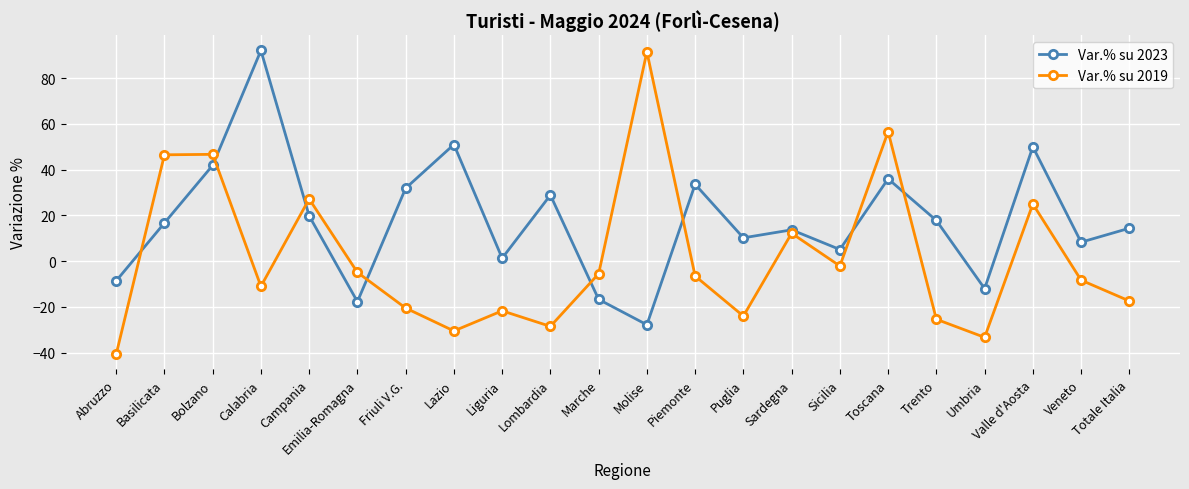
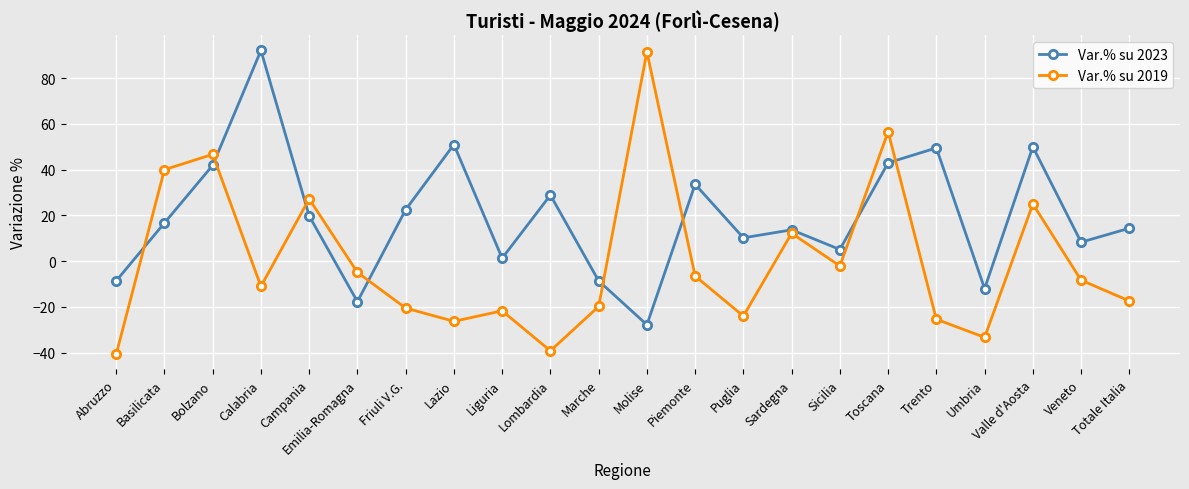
  {
    "Var.% su 2023": {
      "Abruzzo": -9,
      "Basilicata": 17,
      "Bolzano": 42,
      "Calabria": 92,
      "Campania": 20,
      "Emilia-Romagna": -18,
-     "Friuli V.G.": 32,
+     "Friuli V.G.": 23,
      "Lazio": 51,
      "Liguria": 1,
      "Lombardia": 29,
-     "Marche": -17,
+     "Marche": -9,
      "Molise": -28,
      "Piemonte": 34,
      "Puglia": 10,
      "Sardegna": 14,
      "Sicilia": 5,
-     "Toscana": 36,
-     "Trento": 18,
+     "Toscana": 43,
+     "Trento": 50,
      "Umbria": -12,
      "Valle d'Aosta": 50,
      "Veneto": 8,
      "Totale Italia": 14
    },
    "Var.% su 2019": {
      "Abruzzo": -41,
-     "Basilicata": 47,
+     "Basilicata": 40,
      "Bolzano": 47,
      "Calabria": -11,
      "Campania": 27,
      "Emilia-Romagna": -5,
      "Friuli V.G.": -21,
-     "Lazio": -31,
+     "Lazio": -26,
      "Liguria": -22,
-     "Lombardia": -29,
-     "Marche": -6,
+     "Lombardia": -39,
+     "Marche": -20,
      "Molise": 92,
      "Piemonte": -7,
      "Puglia": -24,
      "Sardegna": 12,
      "Sicilia": -2,
      "Toscana": 57,
      "Trento": -25,
      "Umbria": -33,
      "Valle d'Aosta": 25,
      "Veneto": -8,
      "Totale Italia": -17
    }
  }
